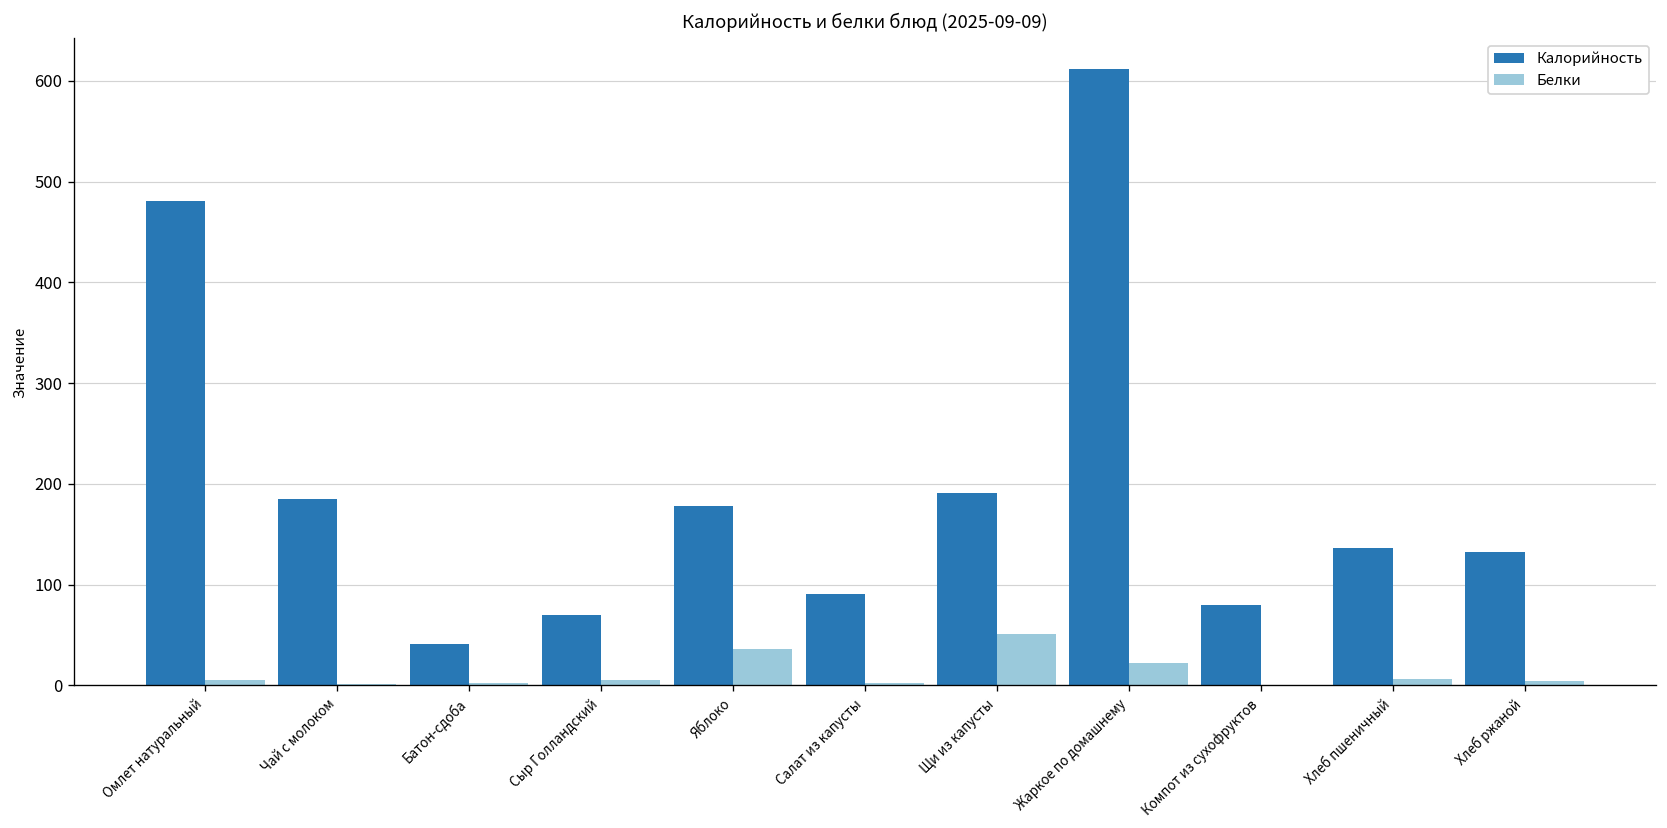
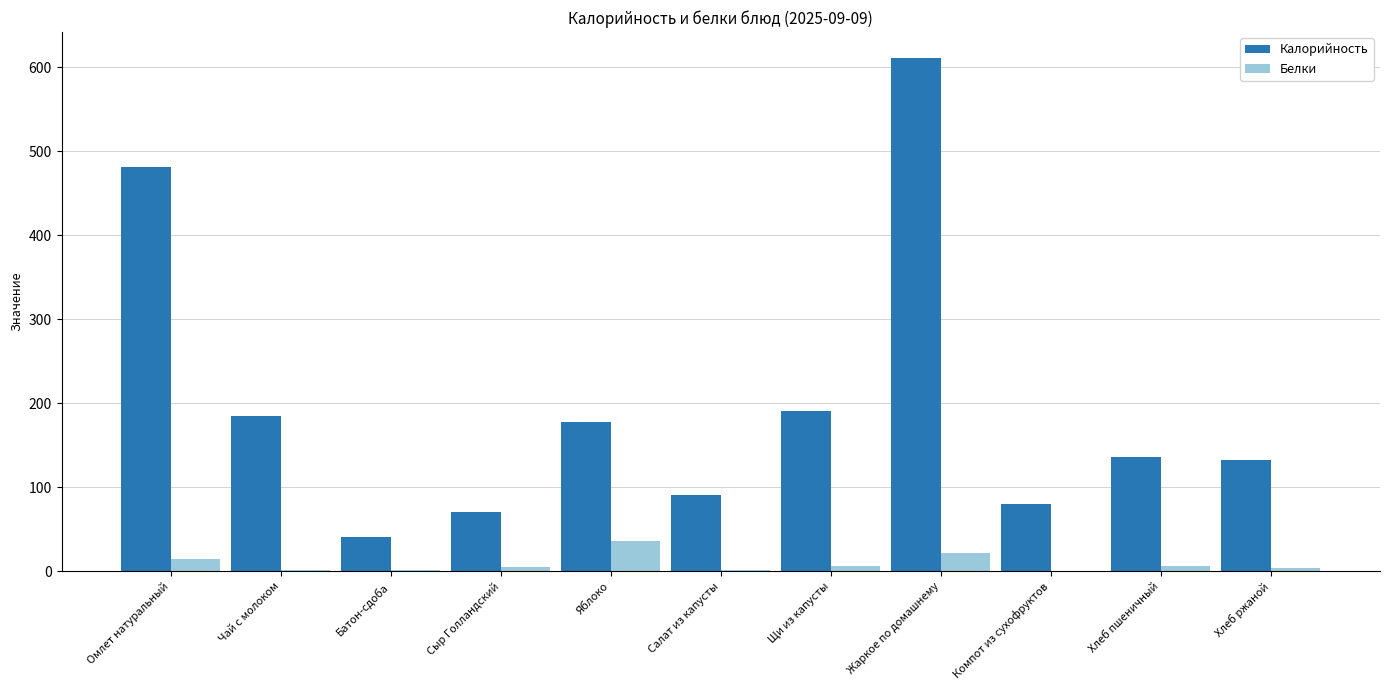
  {
    "Калорийность": {
      "Омлет натуральный": 480,
      "Чай с молоком": 190,
      "Батон-сдоба": 40,
      "Сыр Голландский": 70,
      "Яблоко": 180,
      "Салат из капусты": 90,
      "Щи из капусты": 190,
      "Жаркое по домашнему": 610,
      "Компот из сухофруктов": 80,
      "Хлеб пшеничный": 140,
      "Хлеб ржаной": 130
    },
    "Белки": {
-     "Омлет натуральный": 10,
+     "Омлет натуральный": 20,
      "Сыр Голландский": 10,
      "Яблоко": 40,
-     "Щи из капусты": 50,
+     "Щи из капусты": 10,
      "Жаркое по домашнему": 20,
      "Компот из сухофруктов": 0,
      "Хлеб пшеничный": 10,
      "Хлеб ржаной": 0
    }
  }
